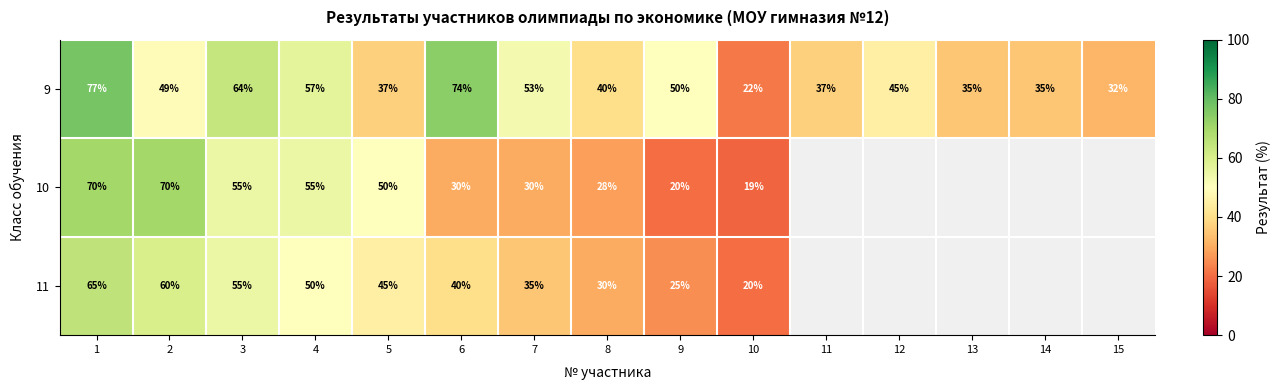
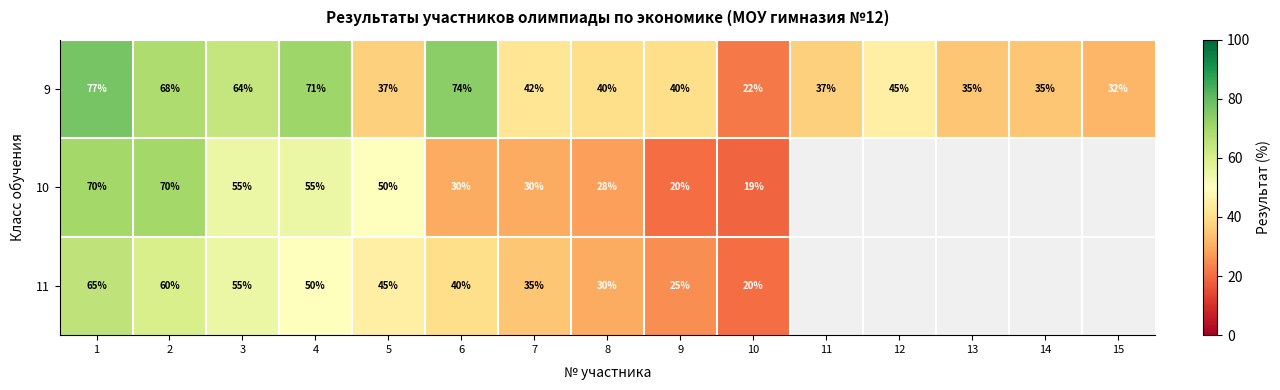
  {
    "9": {
      "1": "77%",
-     "2": "49%",
+     "2": "68%",
      "3": "64%",
-     "4": "57%",
+     "4": "71%",
      "5": "37%",
      "6": "74%",
-     "7": "53%",
+     "7": "42%",
      "8": "40%",
-     "9": "50%",
+     "9": "40%",
      "10": "22%",
      "11": "37%",
      "12": "45%",
      "13": "35%",
      "14": "35%",
      "15": "32%"
    },
    "10": {
      "1": "70%",
      "2": "70%",
      "3": "55%",
      "4": "55%",
      "5": "50%",
      "6": "30%",
      "7": "30%",
      "8": "28%",
      "9": "20%",
      "10": "19%"
    },
    "11": {
      "1": "65%",
      "2": "60%",
      "3": "55%",
      "4": "50%",
      "5": "45%",
      "6": "40%",
      "7": "35%",
      "8": "30%",
      "9": "25%",
      "10": "20%"
    }
  }
